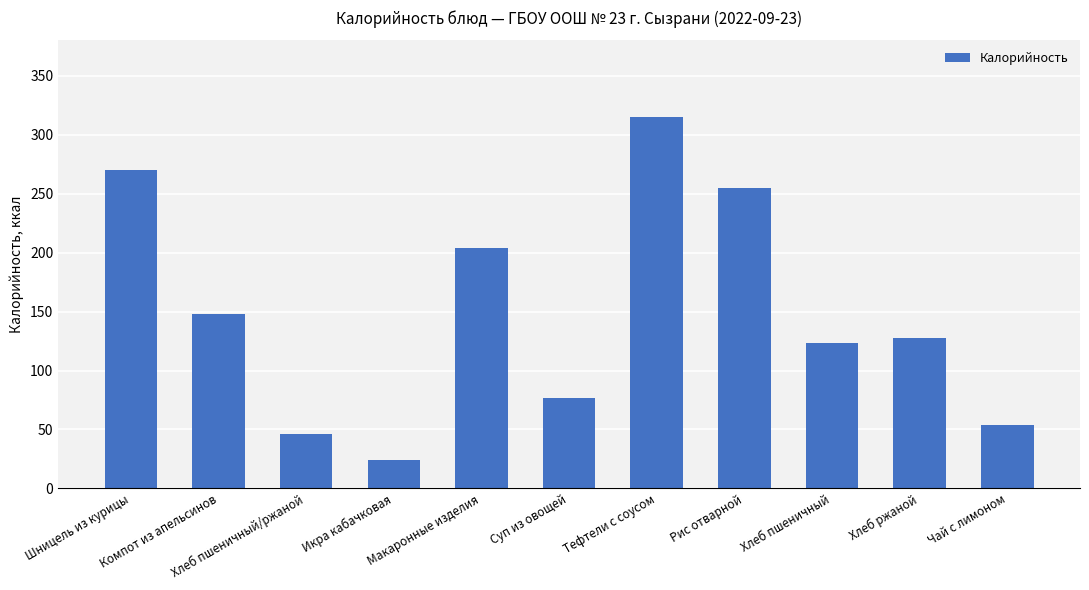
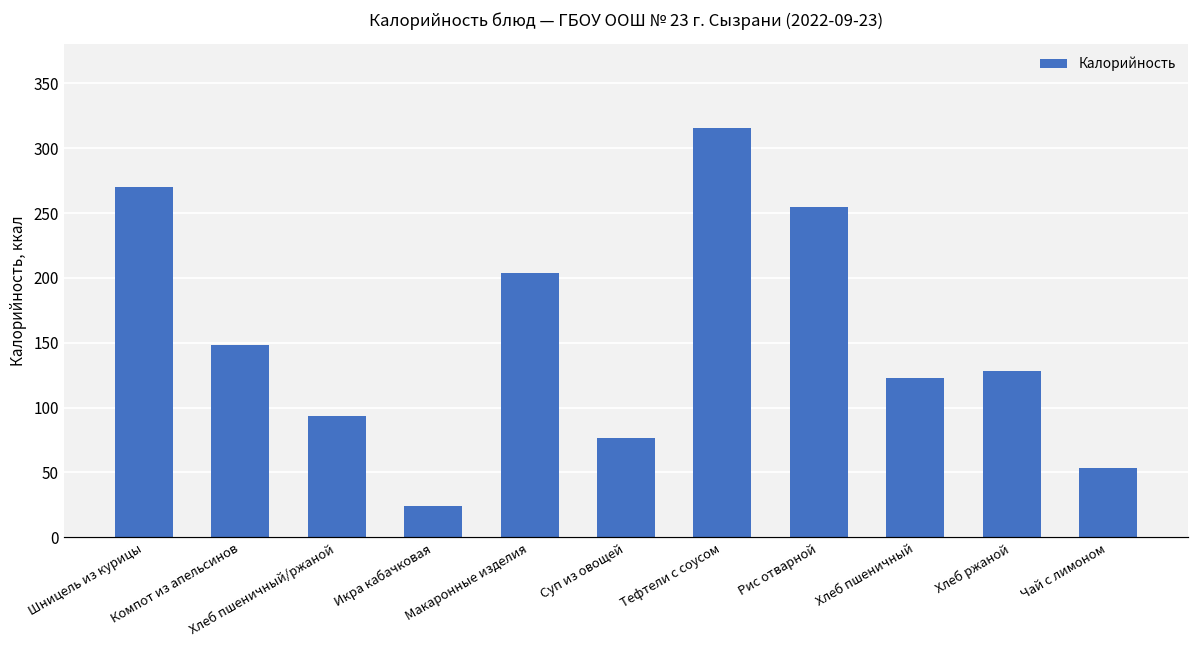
  {
    "Шницель из курицы": 270,
    "Компот из апельсинов": 148,
-   "Хлеб пшеничный/ржаной": 46,
+   "Хлеб пшеничный/ржаной": 93,
    "Икра кабачковая": 24,
    "Макаронные изделия": 204,
    "Суп из овощей": 76,
    "Тефтели с соусом": 315,
    "Рис отварной": 254,
    "Хлеб пшеничный": 123,
    "Хлеб ржаной": 128,
    "Чай с лимоном": 54
  }
